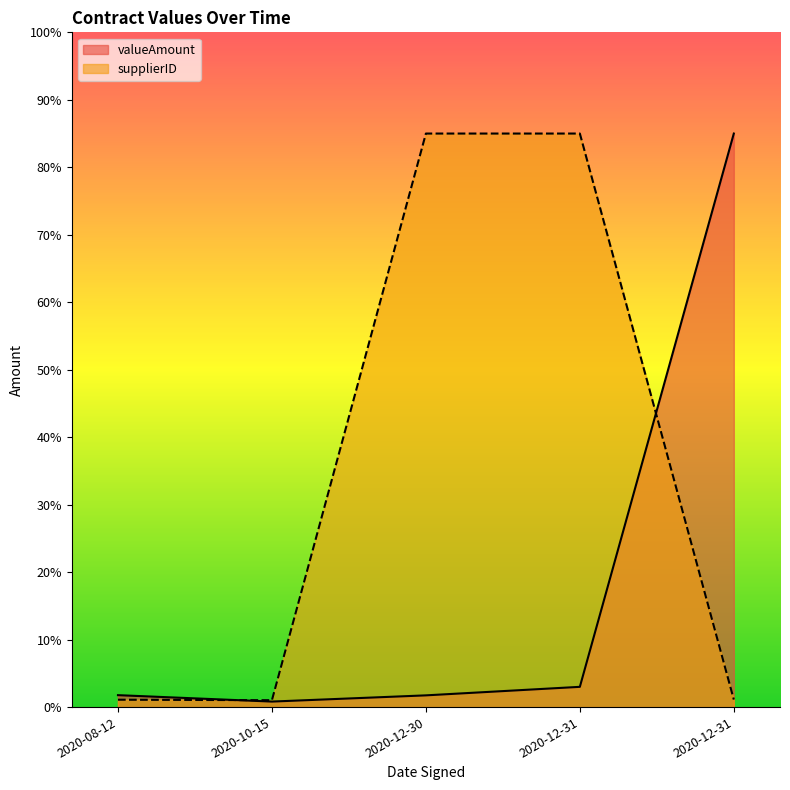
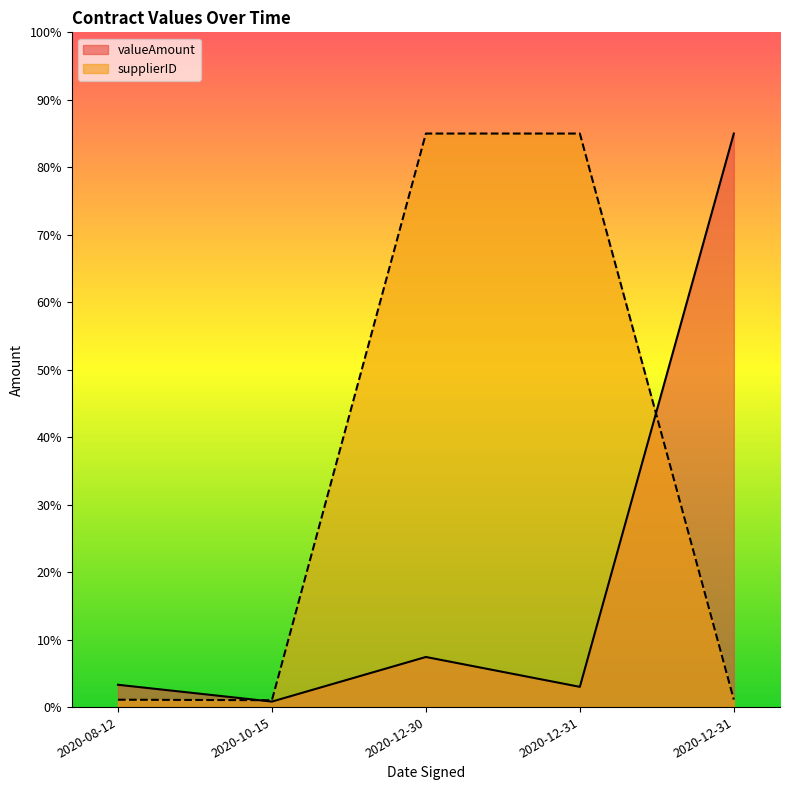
  {
    "valueAmount": {
-     "2020-08-12": "2%",
-     "2020-12-30": "2%"
+     "2020-08-12": "3%",
+     "2020-12-30": "7%"
    },
    "supplierID": {
      "2020-08-12": "1%",
      "2020-12-30": "85%"
    }
  }
